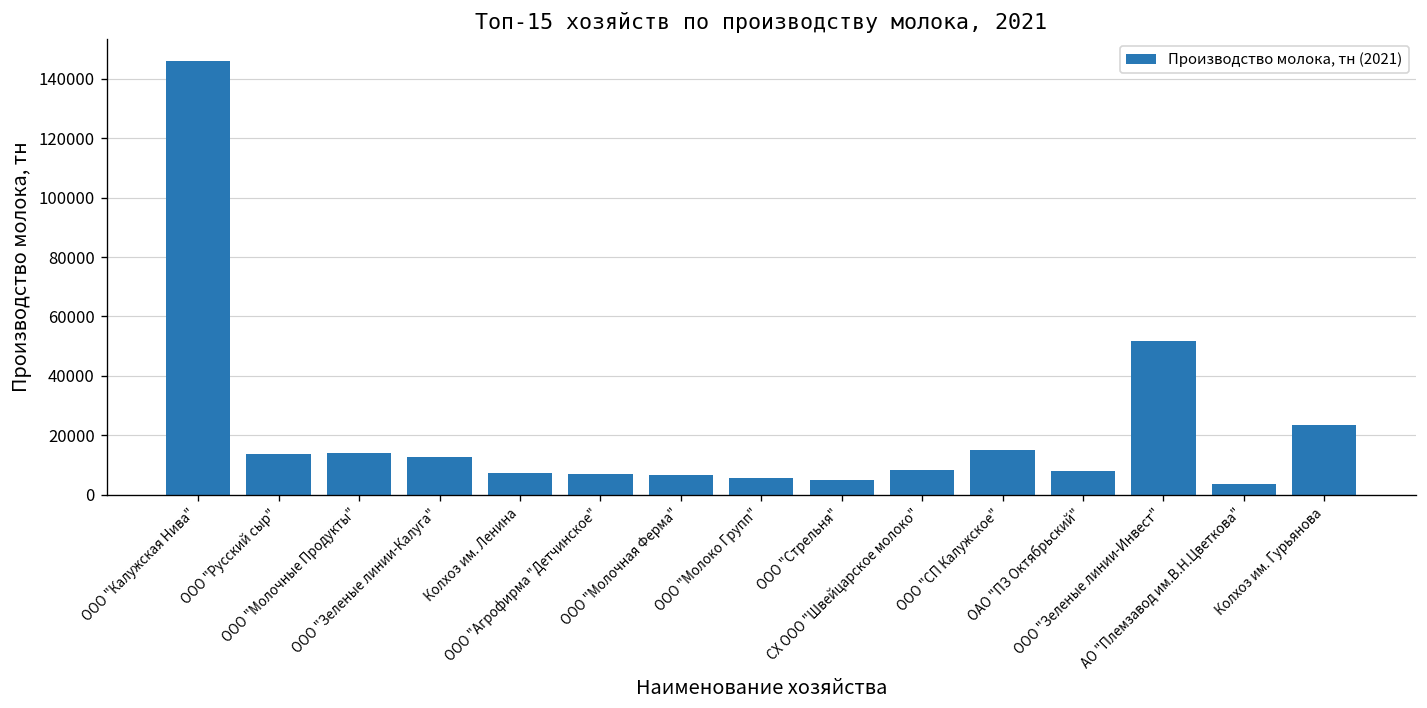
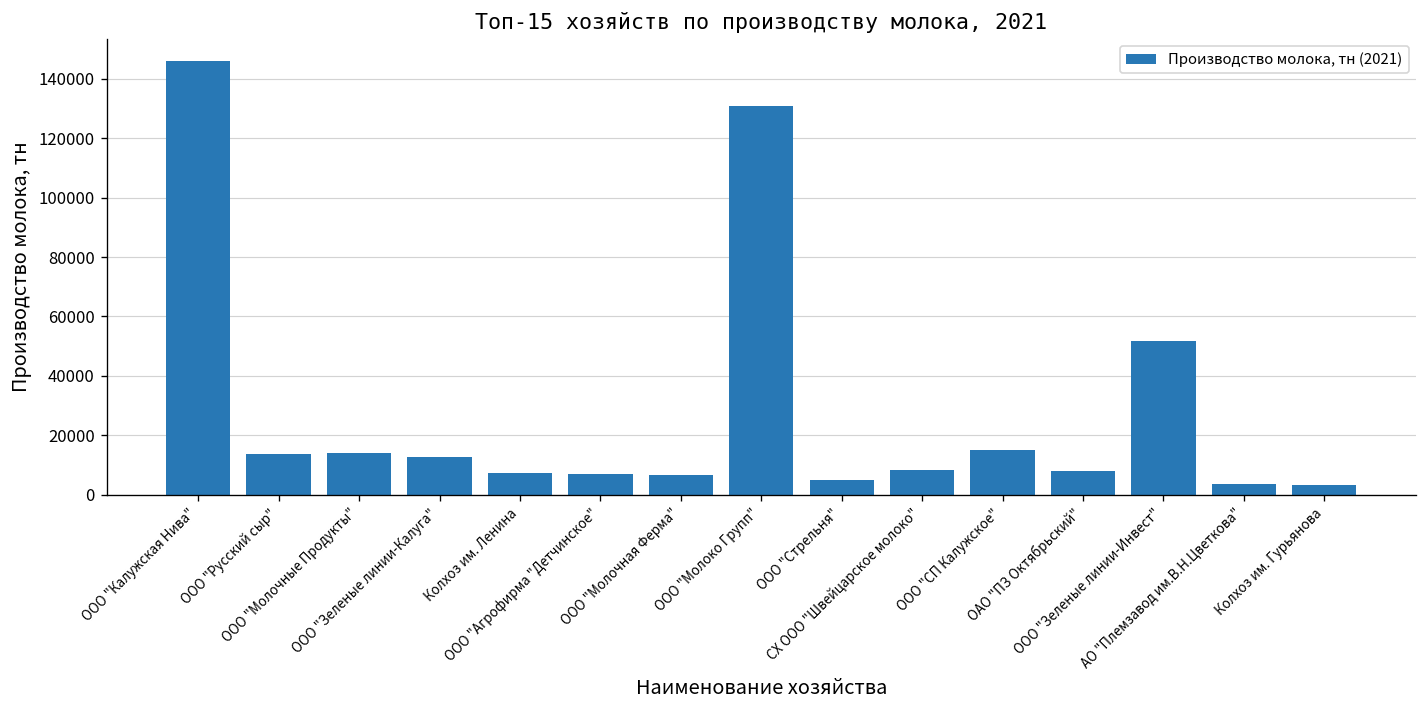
  {
    "ООО \"Калужская Нива\"": 146000,
    "ООО \"Русский сыр\"": 14000,
    "ООО \"Молочные Продукты\"": 14000,
    "ООО \"Зеленые линии-Калуга\"": 13000,
    "Колхоз им. Ленина": 7000,
    "ООО \"Агрофирма \"Детчинское\"": 7000,
    "ООО \"Молочная Ферма\"": 7000,
-   "ООО \"Молоко Групп\"": 6000,
+   "ООО \"Молоко Групп\"": 131000,
    "ООО \"Стрельня\"": 5000,
    "СХ ООО \"Швейцарское молоко\"": 8000,
    "ООО \"СП Калужское\"": 15000,
    "ОАО \"ПЗ Октябрьский\"": 8000,
    "ООО \"Зеленые линии-Инвест\"": 52000,
    "АО \"Племзавод им.В.Н.Цветкова\"": 4000,
-   "Колхоз им. Гурьянова": 23000
+   "Колхоз им. Гурьянова": 3000
  }
